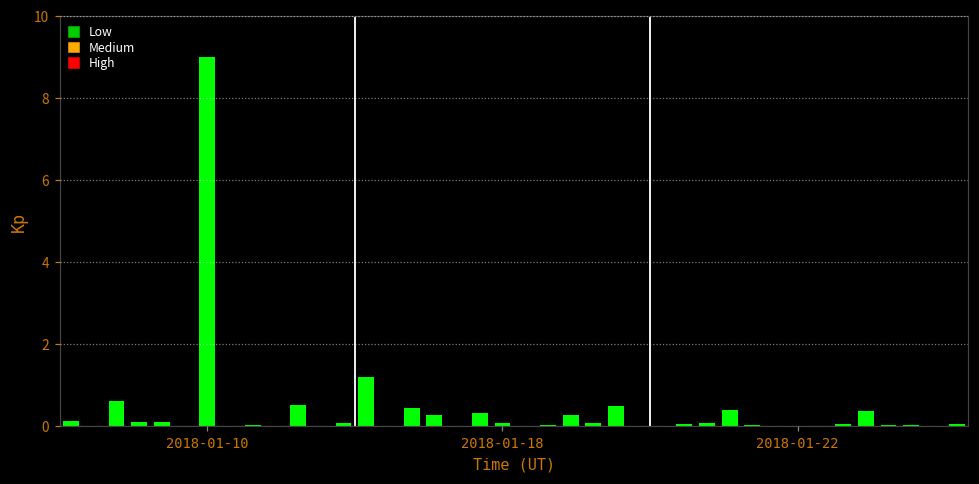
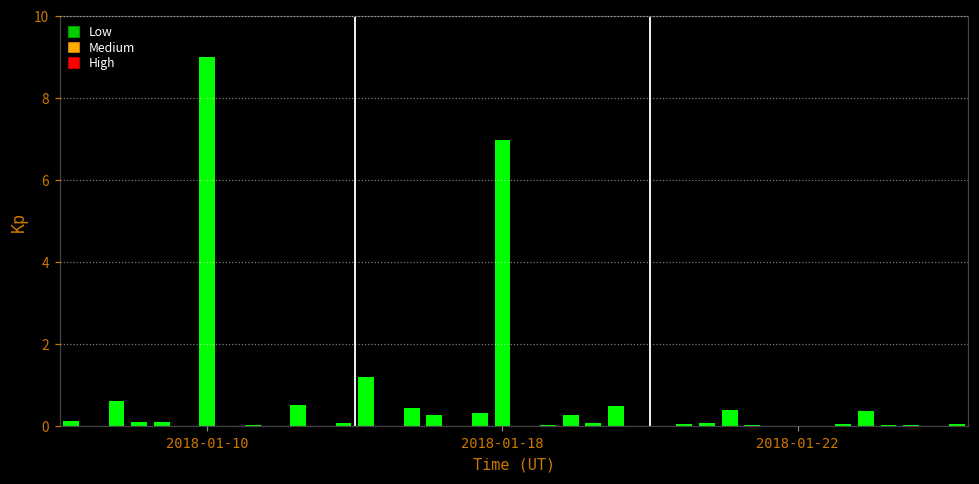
  {
    "2018-01-10": 9.0,
-   "2018-01-18": 0.1
+   "2018-01-18": 7.0
  }
